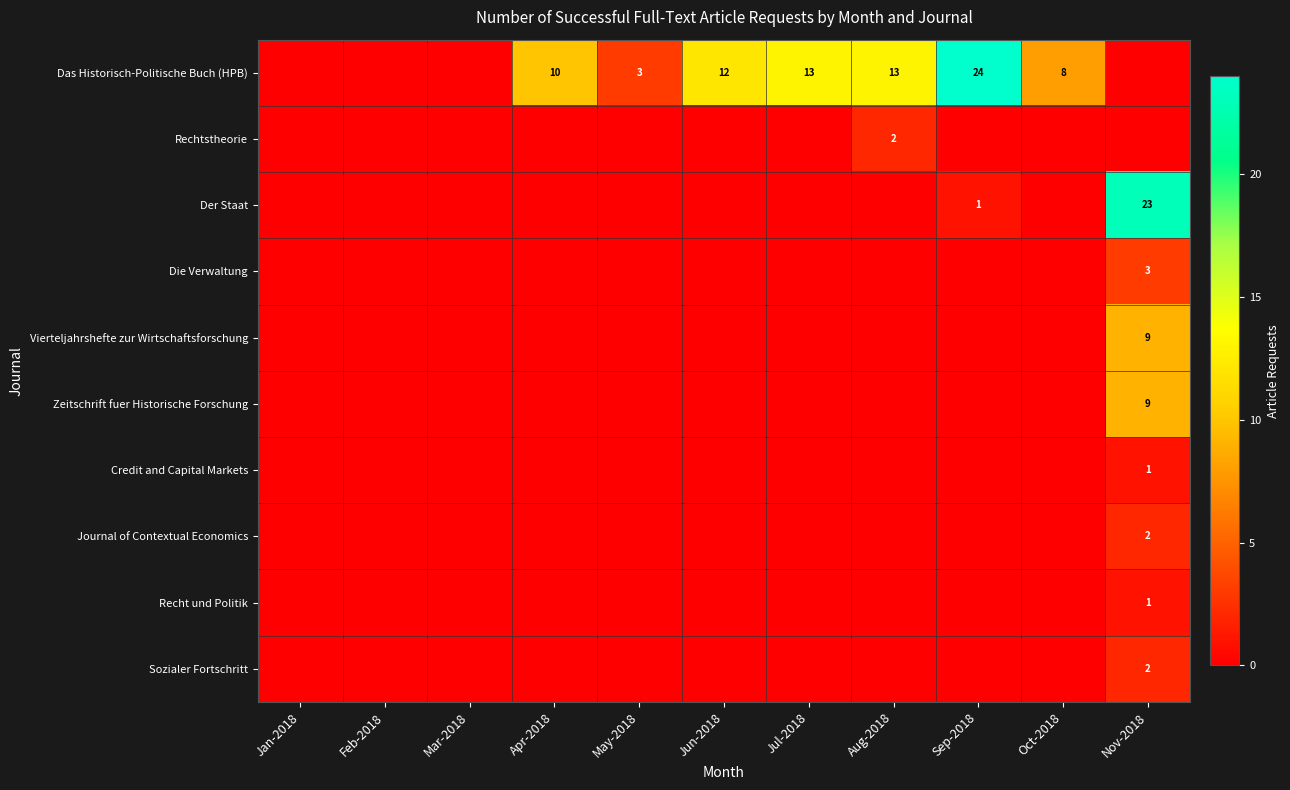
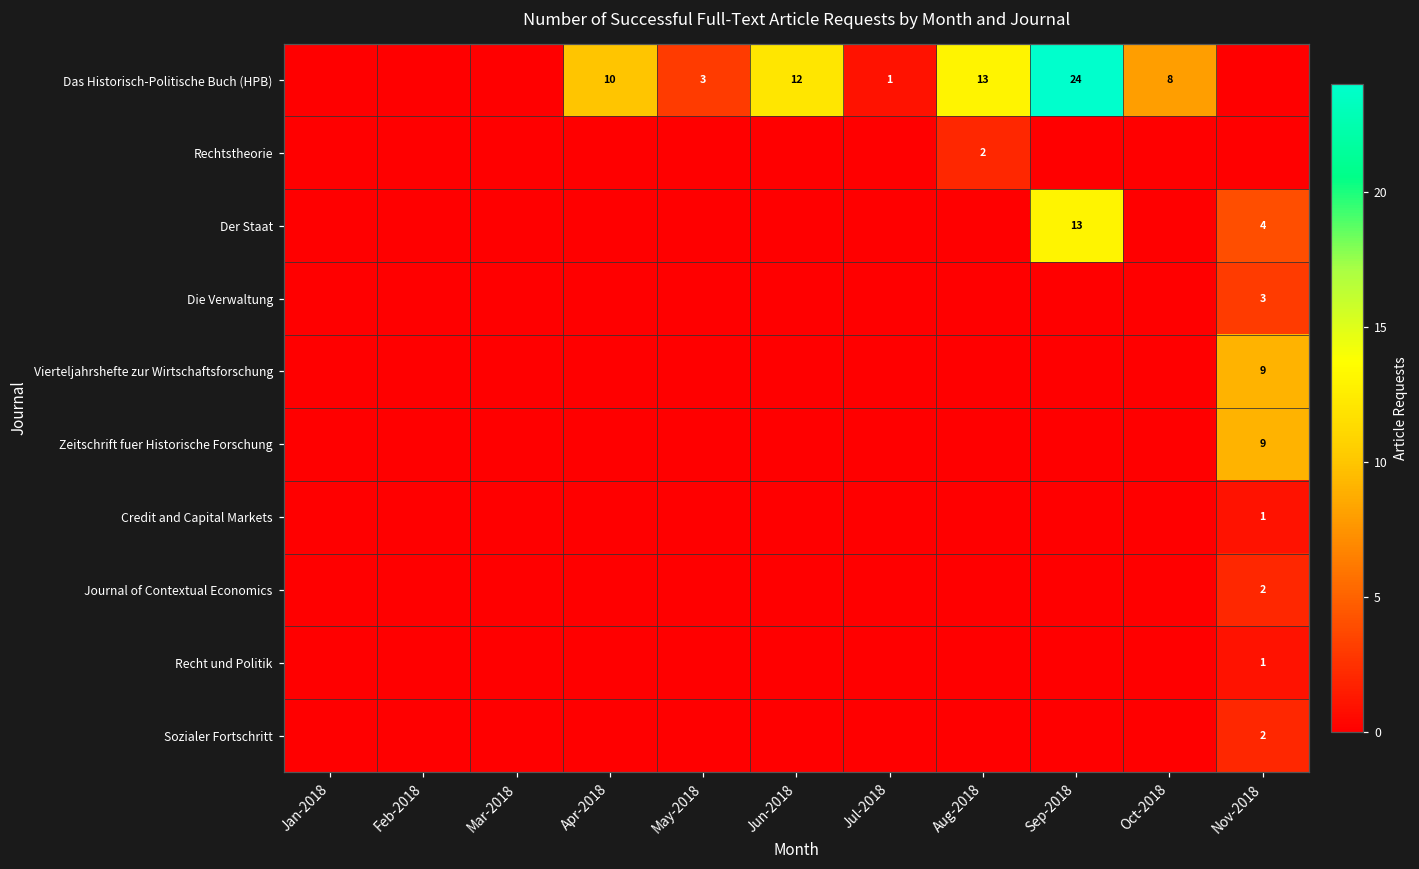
  {
    "Das Historisch-Politische Buch (HPB)": {
      "Apr-2018": 10,
      "May-2018": 3,
      "Jun-2018": 12,
-     "Jul-2018": 13,
+     "Jul-2018": 1,
      "Aug-2018": 13,
      "Sep-2018": 24,
      "Oct-2018": 8
    },
    "Rechtstheorie": {
      "Aug-2018": 2
    },
    "Der Staat": {
-     "Sep-2018": 1,
-     "Nov-2018": 23
+     "Sep-2018": 13,
+     "Nov-2018": 4
    },
    "Die Verwaltung": {
      "Nov-2018": 3
    },
    "Vierteljahrshefte zur Wirtschaftsforschung": {
      "Nov-2018": 9
    },
    "Zeitschrift fuer Historische Forschung": {
      "Nov-2018": 9
    },
    "Credit and Capital Markets": {
      "Nov-2018": 1
    },
    "Journal of Contextual Economics": {
      "Nov-2018": 2
    },
    "Recht und Politik": {
      "Nov-2018": 1
    },
    "Sozialer Fortschritt": {
      "Nov-2018": 2
    }
  }
